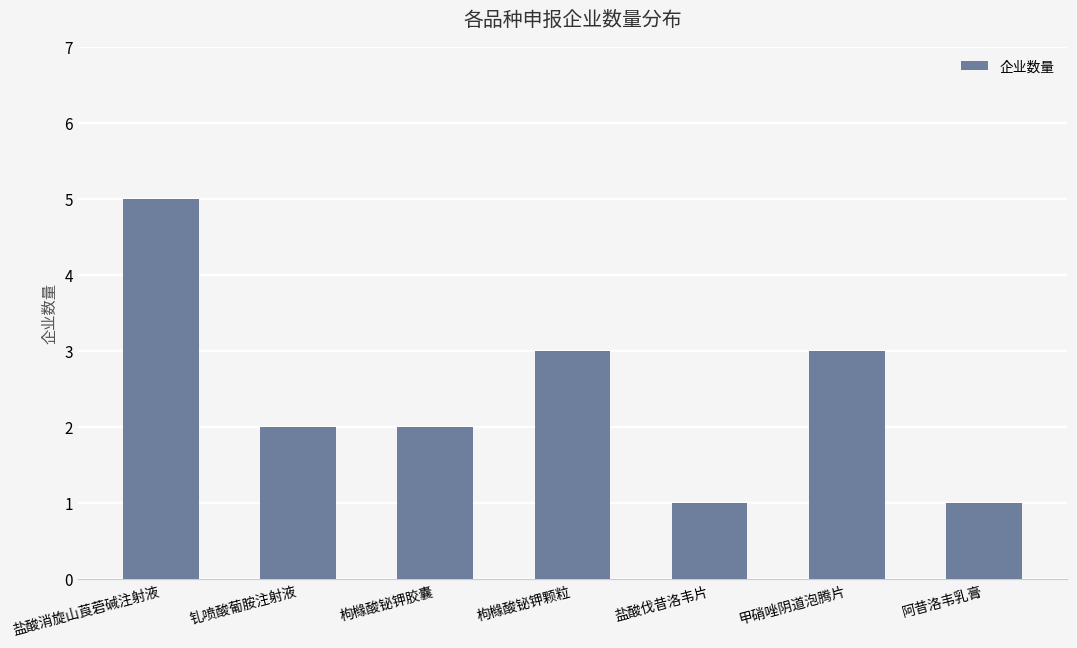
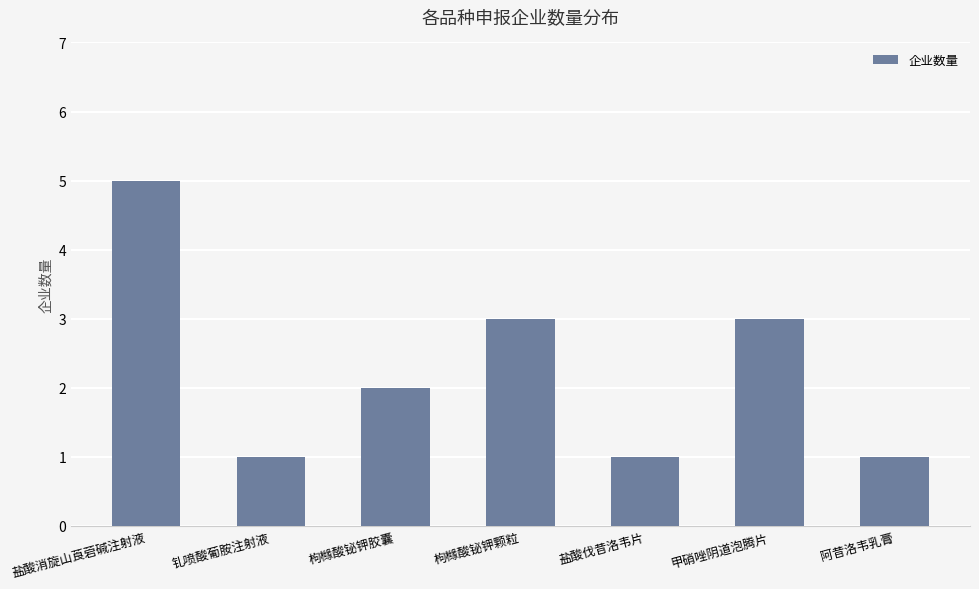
  {
    "盐酸消旋山莨菪碱注射液": 5,
-   "钆喷酸葡胺注射液": 2,
+   "钆喷酸葡胺注射液": 1,
    "枸橼酸铋钾胶囊": 2,
    "枸橼酸铋钾颗粒": 3,
    "盐酸伐昔洛韦片": 1,
    "甲硝唑阴道泡腾片": 3,
    "阿昔洛韦乳膏": 1
  }
